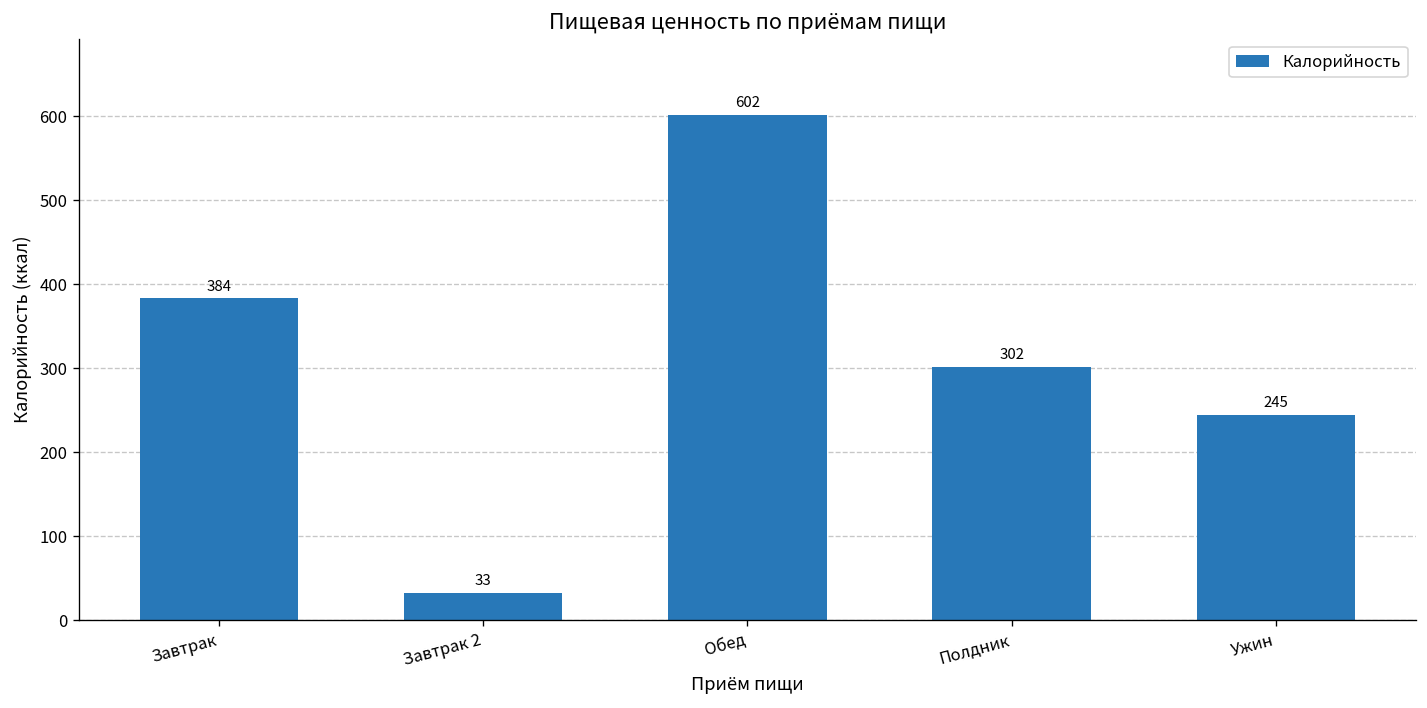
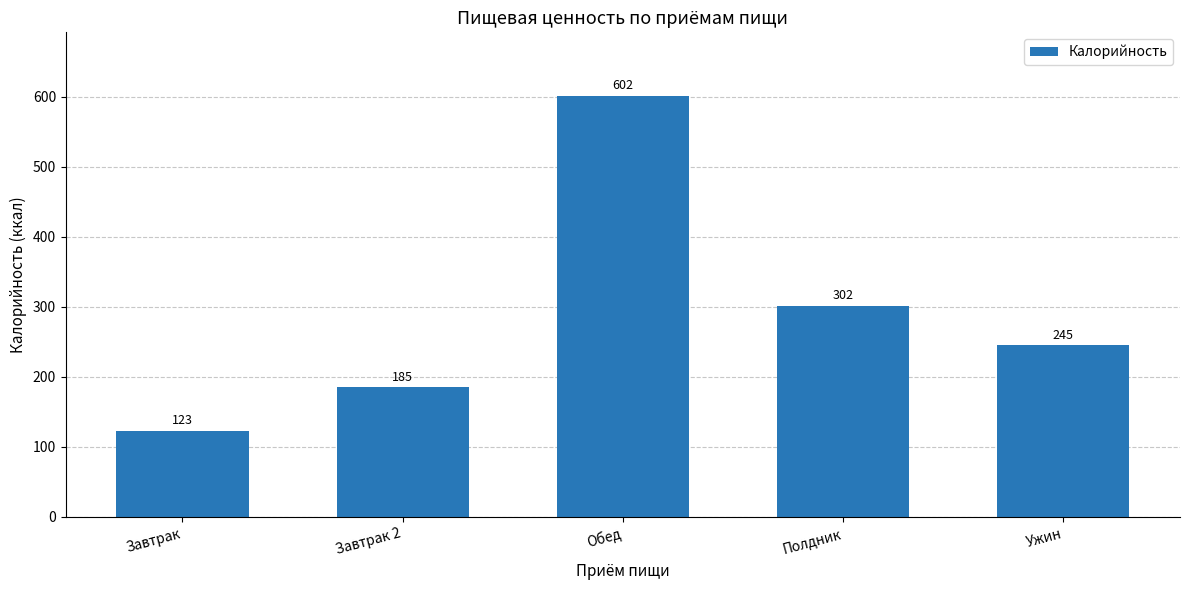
  {
-   "Завтрак": 384,
-   "Завтрак 2": 33,
+   "Завтрак": 123,
+   "Завтрак 2": 185,
    "Обед": 602,
    "Полдник": 302,
    "Ужин": 245
  }
